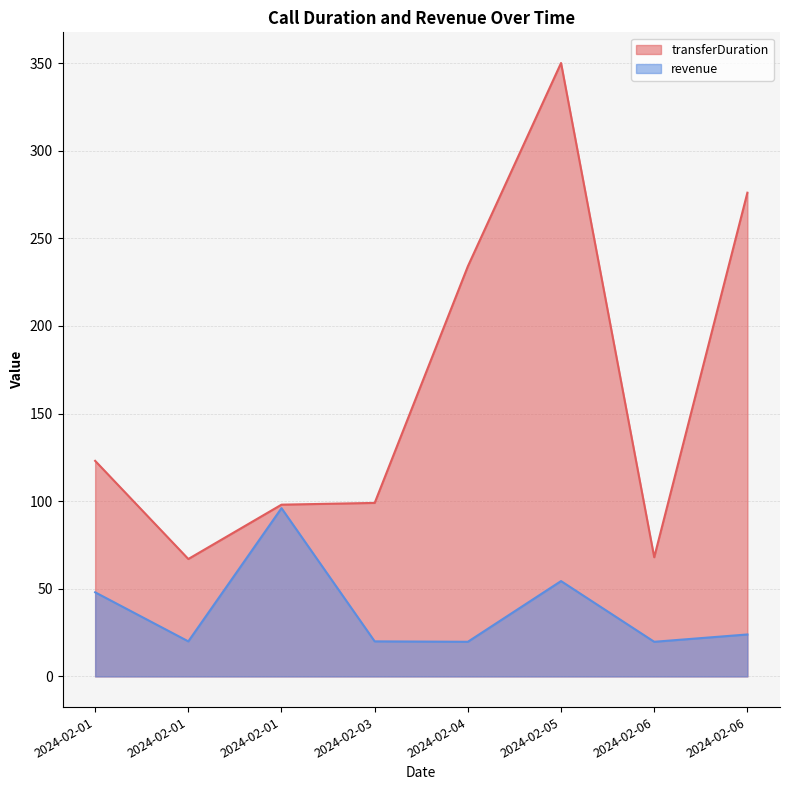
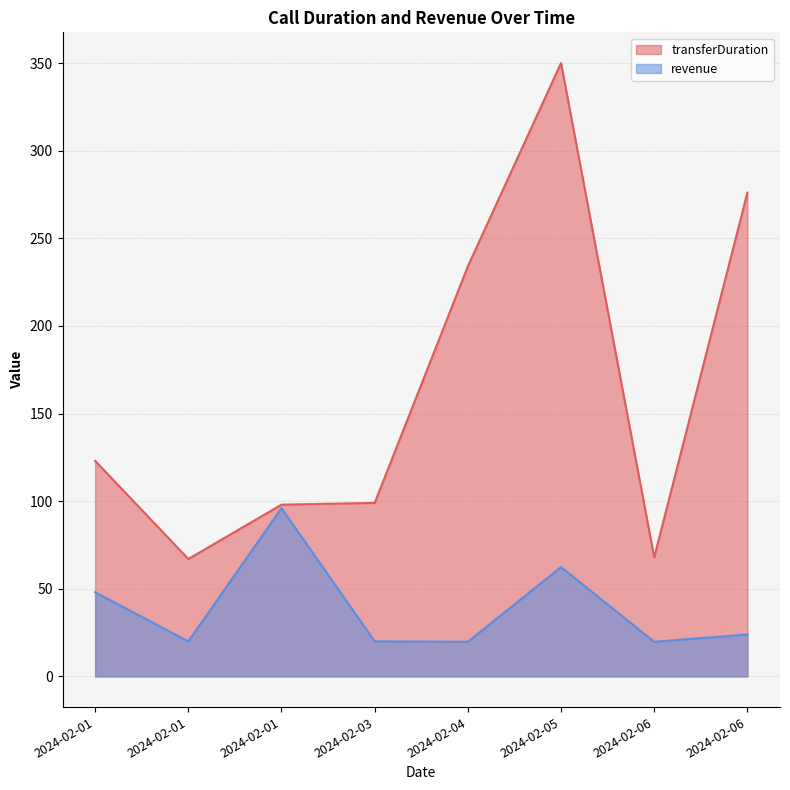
  {
    "transferDuration": {
      "2024-02-03": 99,
      "2024-02-04": 234,
      "2024-02-05": 350
    },
    "revenue": {
      "2024-02-03": 20,
      "2024-02-04": 20,
-     "2024-02-05": 54
+     "2024-02-05": 62
    }
  }
